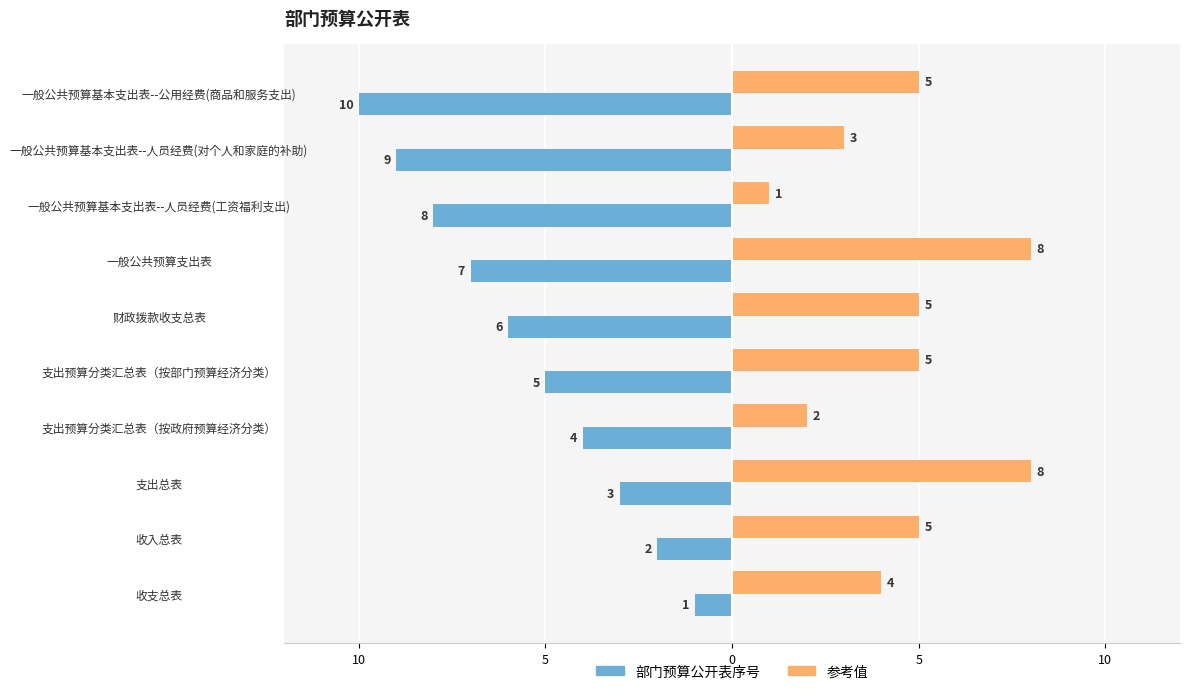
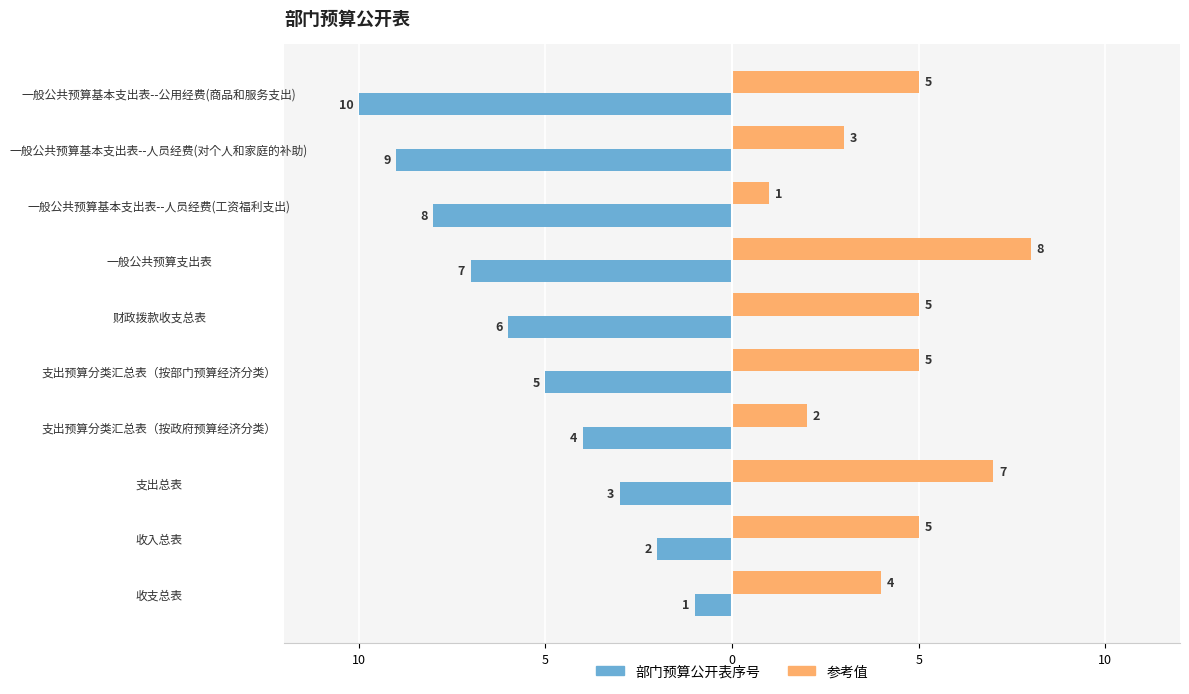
  {
    "参考值": {
      "一般公共预算基本支出表--公用经费(商品和服务支出)": 5,
      "一般公共预算基本支出表--人员经费(对个人和家庭的补助)": 3,
      "一般公共预算基本支出表--人员经费(工资福利支出)": 1,
      "一般公共预算支出表": 8,
      "财政拨款收支总表": 5,
      "支出预算分类汇总表（按部门预算经济分类）": 5,
      "支出预算分类汇总表（按政府预算经济分类）": 2,
-     "支出总表": 8,
+     "支出总表": 7,
      "收入总表": 5,
      "收支总表": 4
    }
  }
